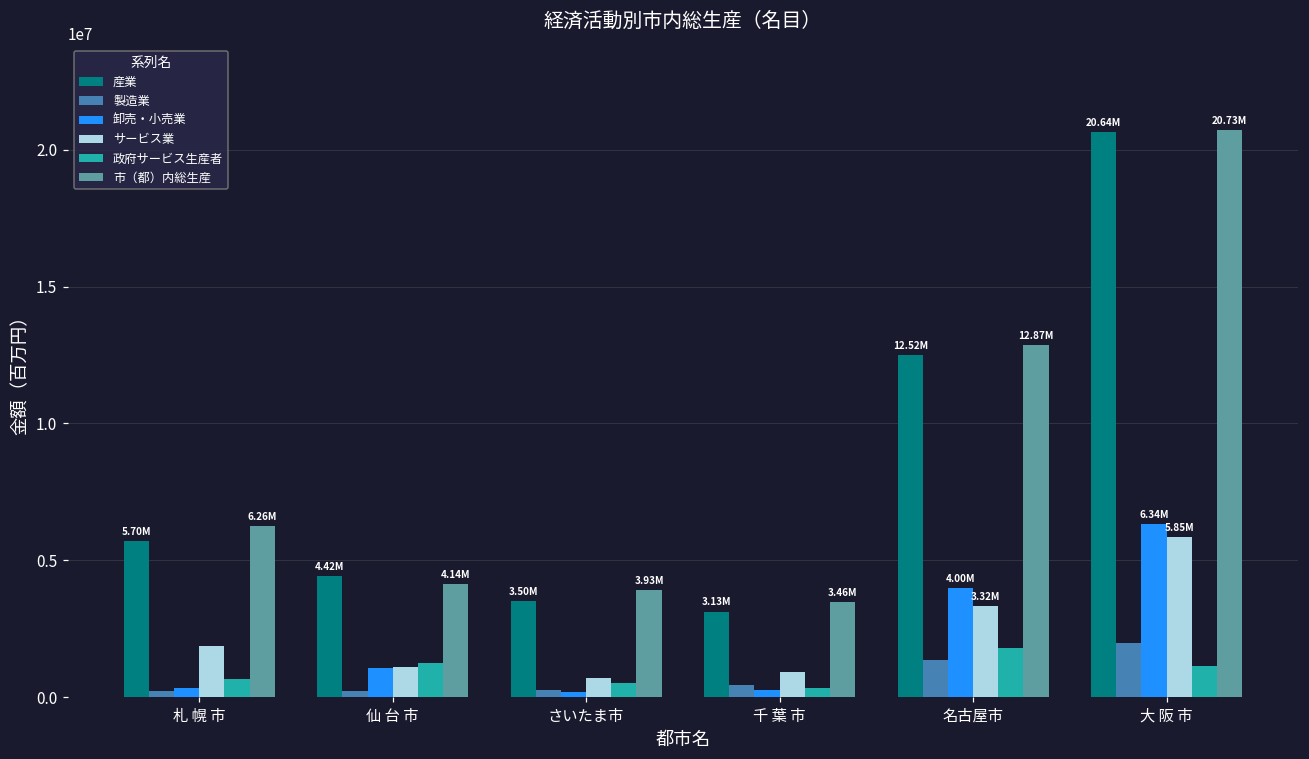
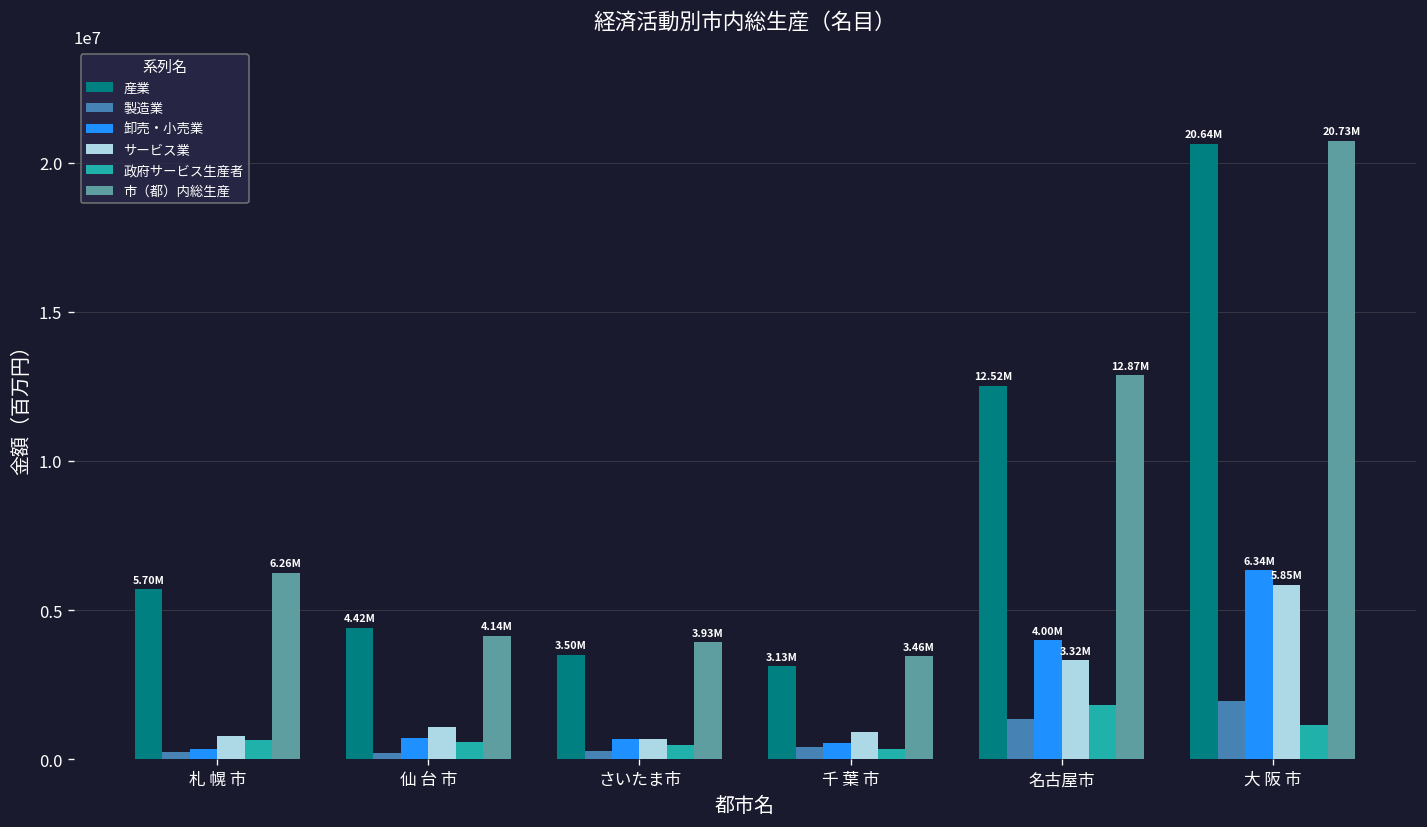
  {
    "産業": {
      "札 幌 市": "5.70M",
      "仙 台 市": "4.42M",
      "さいたま市": "3.50M",
      "千 葉 市": "3.13M",
      "名古屋市": "12.52M",
      "大 阪 市": "20.64M"
    },
    "卸売・小売業": {
      "札 幌 市": "300000",
-     "仙 台 市": "1100000",
-     "さいたま市": "200000",
-     "千 葉 市": "200000"
+     "仙 台 市": "700000",
+     "さいたま市": "700000",
+     "千 葉 市": "600000"
    },
    "サービス業": {
-     "札 幌 市": "1900000",
+     "札 幌 市": "800000",
      "仙 台 市": "1100000",
      "さいたま市": "700000",
      "千 葉 市": "900000"
    },
    "政府サービス生産者": {
      "札 幌 市": "700000",
-     "仙 台 市": "1200000",
+     "仙 台 市": "600000",
      "さいたま市": "500000",
      "千 葉 市": "300000",
      "名古屋市": "1800000",
      "大 阪 市": "1100000"
    }
  }
